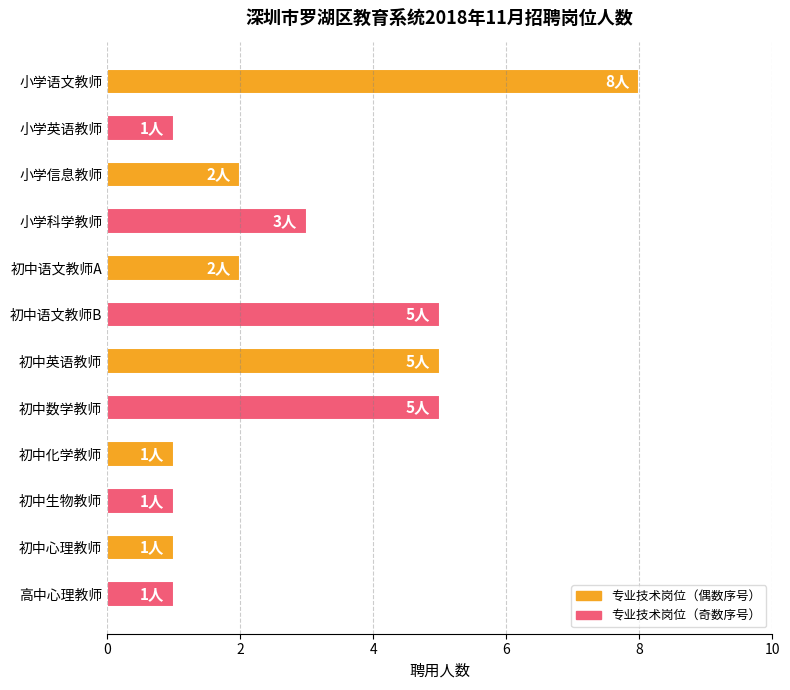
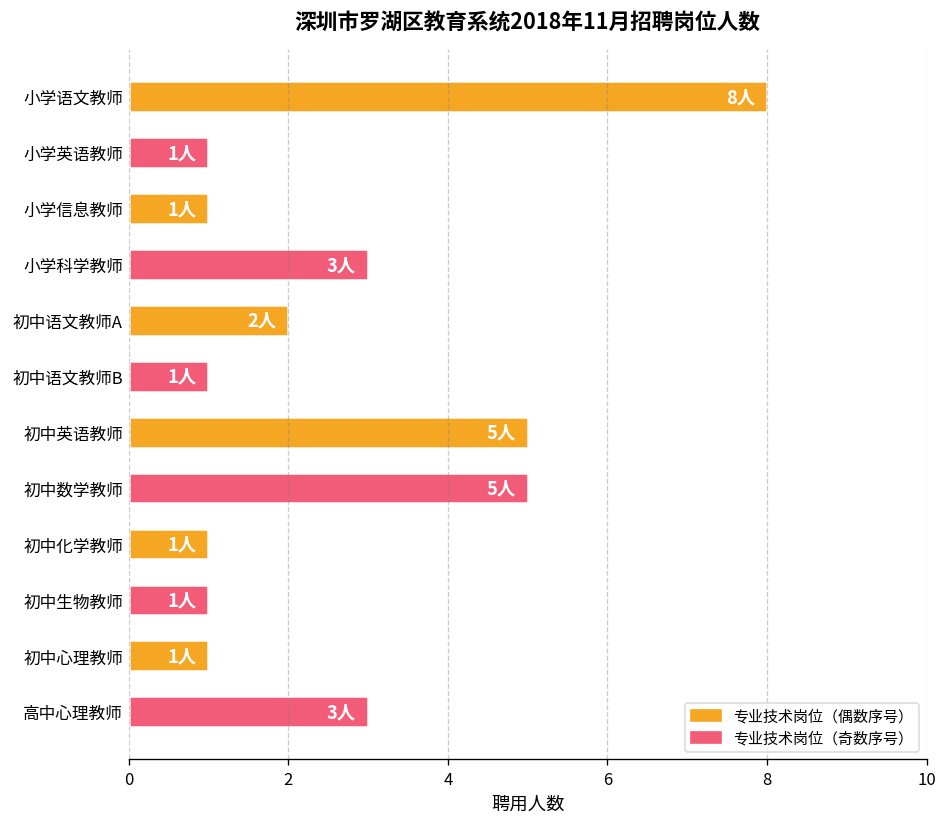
  {
    "小学语文教师": "8人",
    "小学英语教师": "1人",
-   "小学信息教师": "2人",
+   "小学信息教师": "1人",
    "小学科学教师": "3人",
    "初中语文教师A": "2人",
-   "初中语文教师B": "5人",
+   "初中语文教师B": "1人",
    "初中英语教师": "5人",
    "初中数学教师": "5人",
    "初中化学教师": "1人",
    "初中生物教师": "1人",
    "初中心理教师": "1人",
-   "高中心理教师": "1人"
+   "高中心理教师": "3人"
  }
